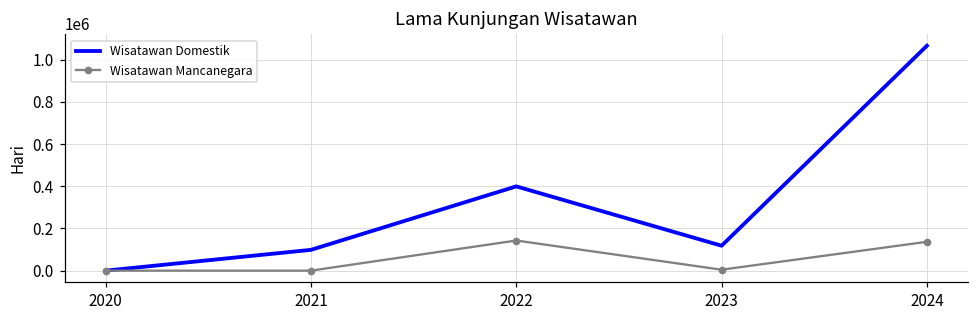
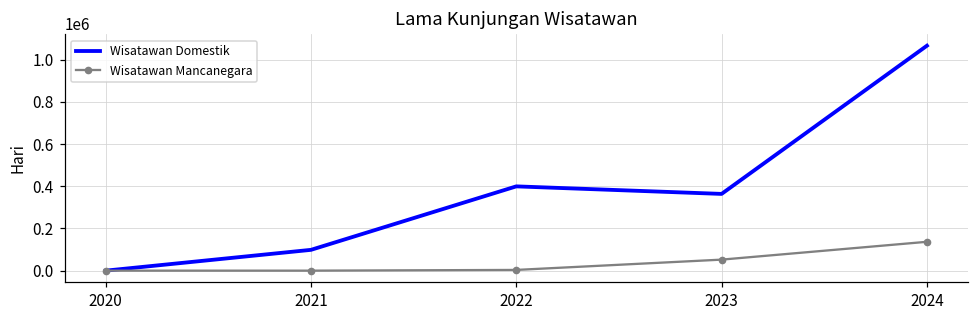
  {
    "Wisatawan Domestik": {
      "2021": 100000,
      "2022": 400000,
-     "2023": 120000,
+     "2023": 360000,
      "2024": 1070000
    },
    "Wisatawan Mancanegara": {
      "2021": 0,
-     "2022": 140000,
-     "2023": 0,
+     "2022": 0,
+     "2023": 50000,
      "2024": 140000
    }
  }
